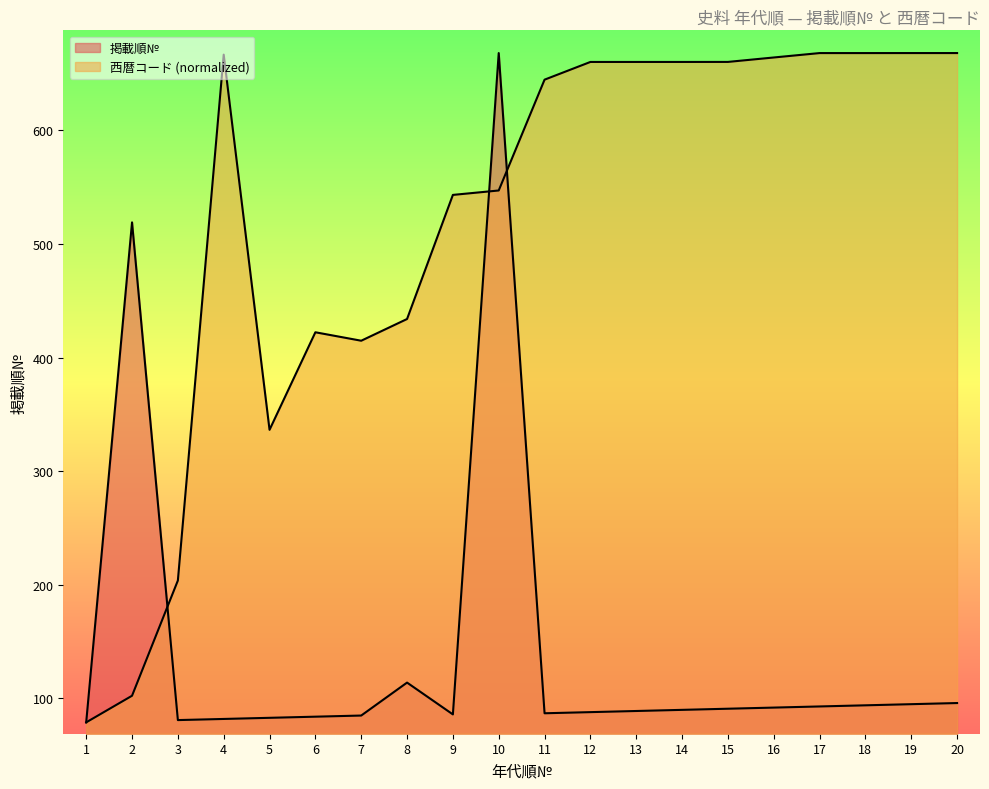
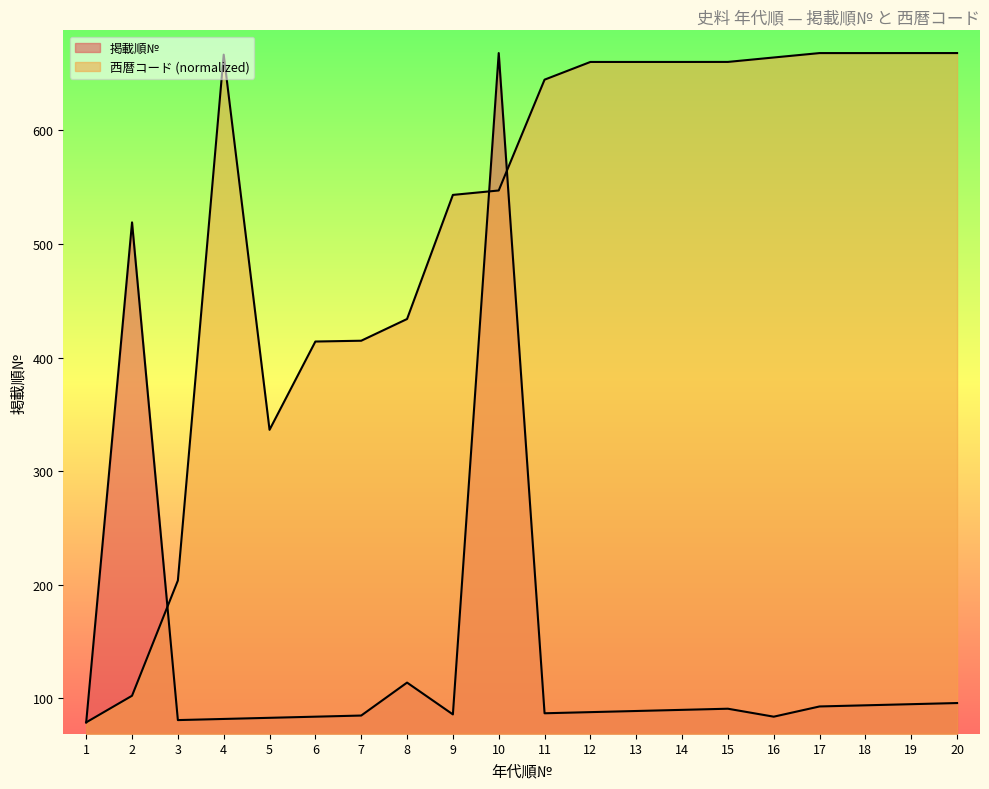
  {
    "掲載順№": {
      "2": 519,
      "3": 81,
      "4": 82,
      "5": 83,
      "6": 84,
      "7": 85,
      "8": 114,
      "9": 86,
      "10": 668,
      "11": 87,
      "12": 88,
      "13": 89,
      "14": 90,
      "15": 91,
-     "16": 92,
+     "16": 84,
      "17": 93,
      "18": 94,
      "19": 95,
      "20": 96
    },
    "西暦コード (normalized)": {
      "2": 102,
      "3": 204,
      "5": 336,
-     "6": 422,
+     "6": 414,
      "7": 415,
      "8": 434,
      "9": 543,
      "10": 547,
      "11": 645,
      "12": 660,
      "13": 660,
      "14": 660,
      "15": 660,
      "16": 664,
      "17": 668,
      "18": 668,
      "19": 668,
      "20": 668
    }
  }
